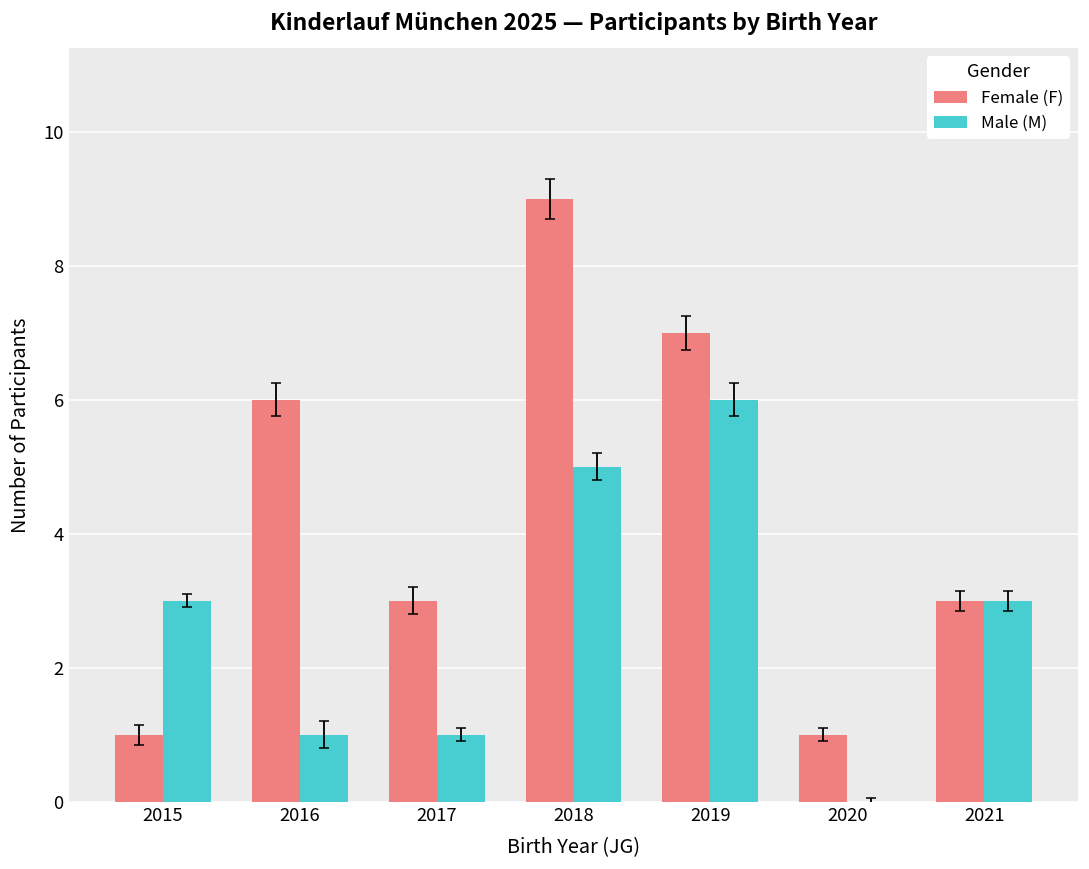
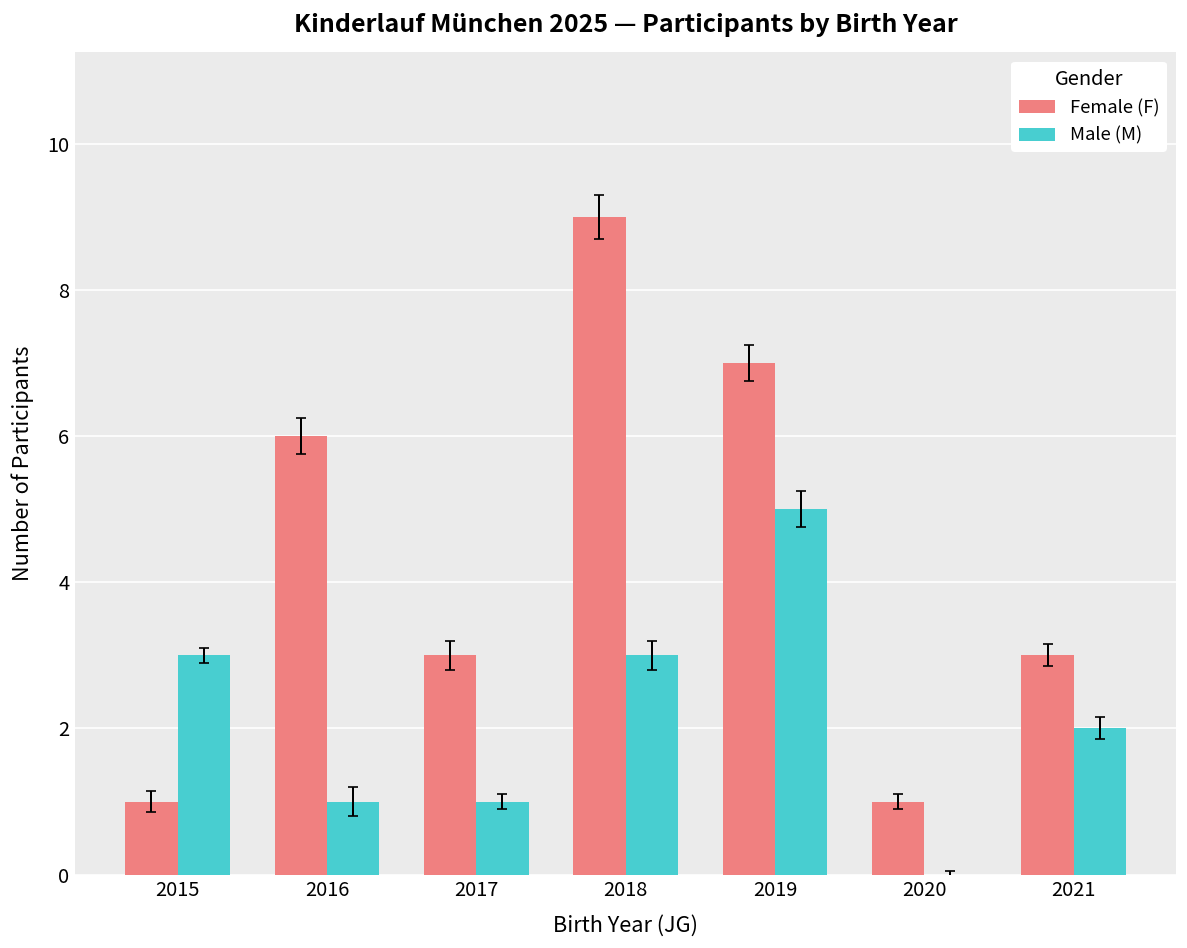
  {
    "Female (F)": {
      "2015": 1,
      "2016": 6,
      "2017": 3,
      "2018": 9,
      "2019": 7,
      "2020": 1,
      "2021": 3
    },
    "Male (M)": {
      "2015": 3,
      "2016": 1,
      "2017": 1,
-     "2018": 5,
-     "2019": 6,
+     "2018": 3,
+     "2019": 5,
      "2020": 0,
-     "2021": 3
+     "2021": 2
    }
  }
